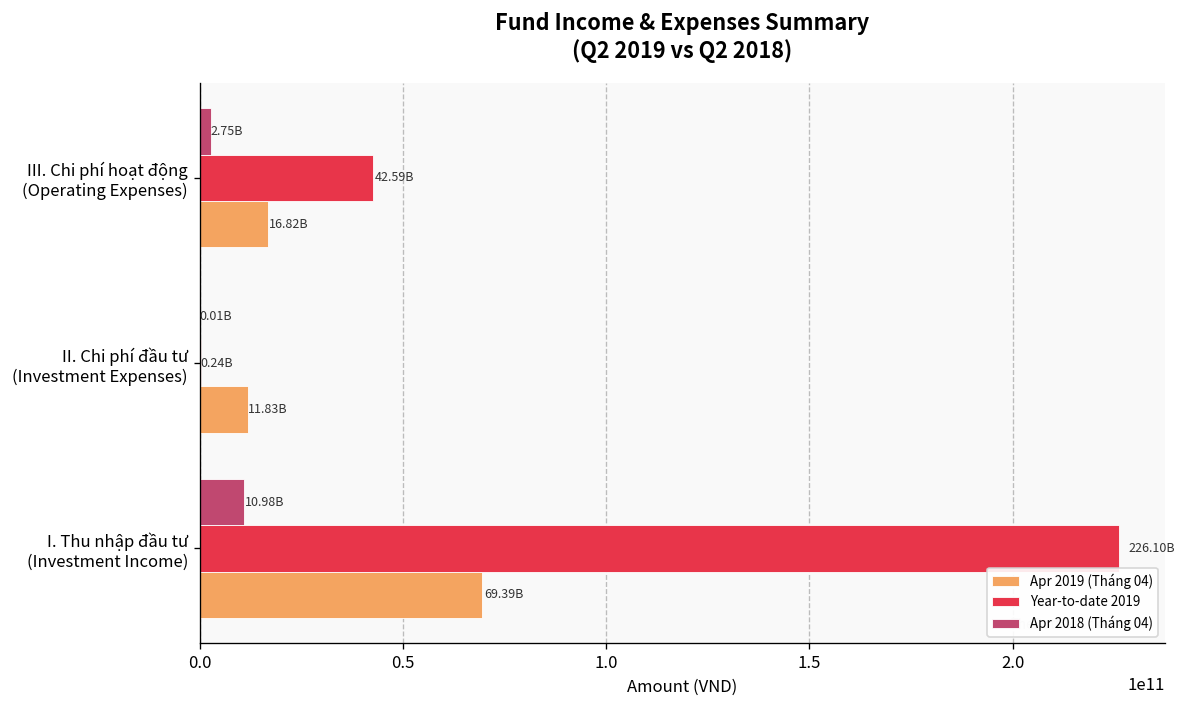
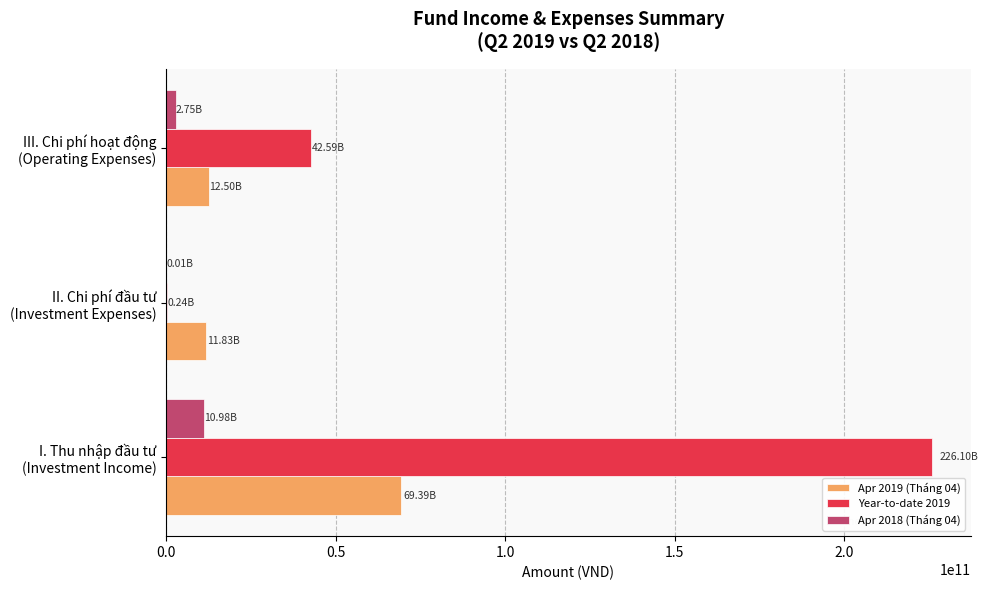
  {
    "Apr 2019 (Tháng 04)": {
-     "III. Chi phí hoạt động (Operating Expenses)": "16.82B",
+     "III. Chi phí hoạt động (Operating Expenses)": "12.50B",
      "II. Chi phí đầu tư (Investment Expenses)": "11.83B",
      "I. Thu nhập đầu tư (Investment Income)": "69.39B"
    }
  }
